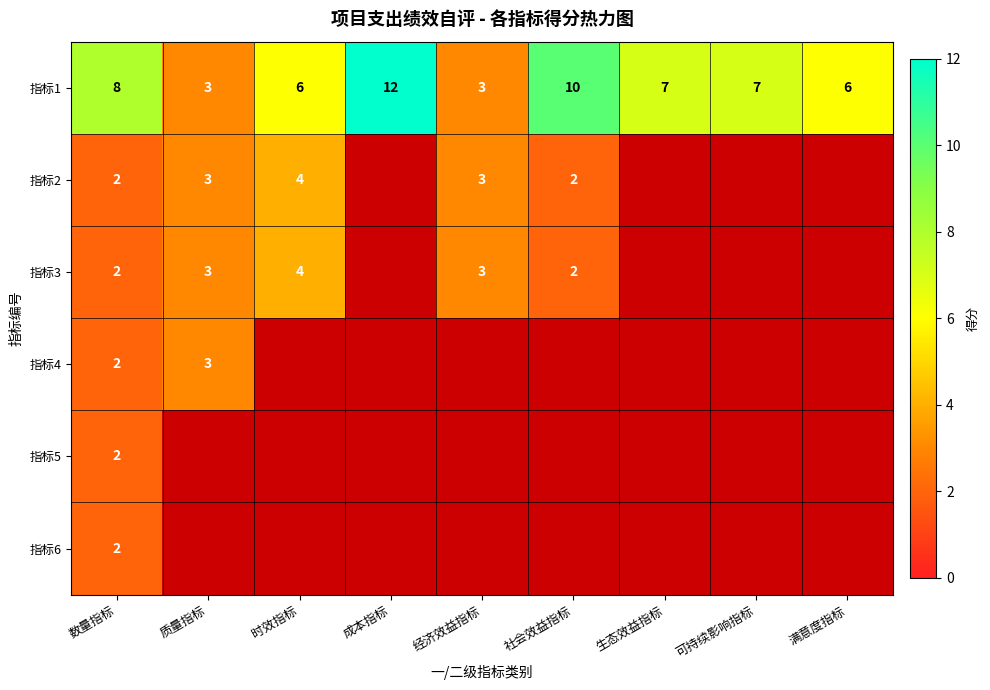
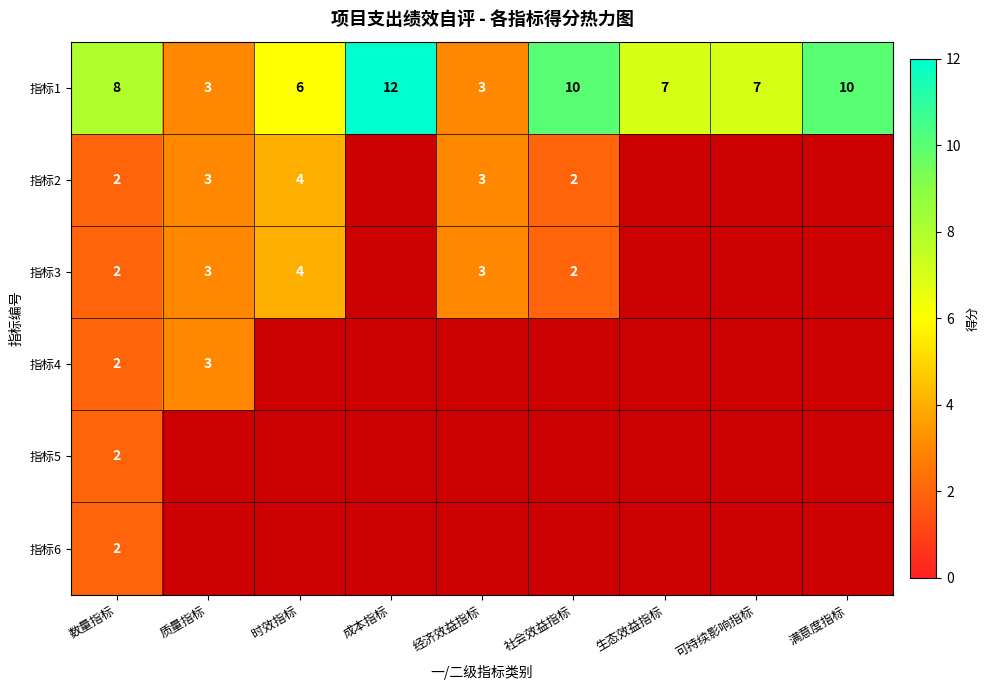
  {
    "指标1": {
      "数量指标": 8,
      "质量指标": 3,
      "时效指标": 6,
      "成本指标": 12,
      "经济效益指标": 3,
      "社会效益指标": 10,
      "生态效益指标": 7,
      "可持续影响指标": 7,
-     "满意度指标": 6
+     "满意度指标": 10
    },
    "指标2": {
      "数量指标": 2,
      "质量指标": 3,
      "时效指标": 4,
      "经济效益指标": 3,
      "社会效益指标": 2
    },
    "指标3": {
      "数量指标": 2,
      "质量指标": 3,
      "时效指标": 4,
      "经济效益指标": 3,
      "社会效益指标": 2
    },
    "指标4": {
      "数量指标": 2,
      "质量指标": 3
    },
    "指标5": {
      "数量指标": 2
    },
    "指标6": {
      "数量指标": 2
    }
  }
